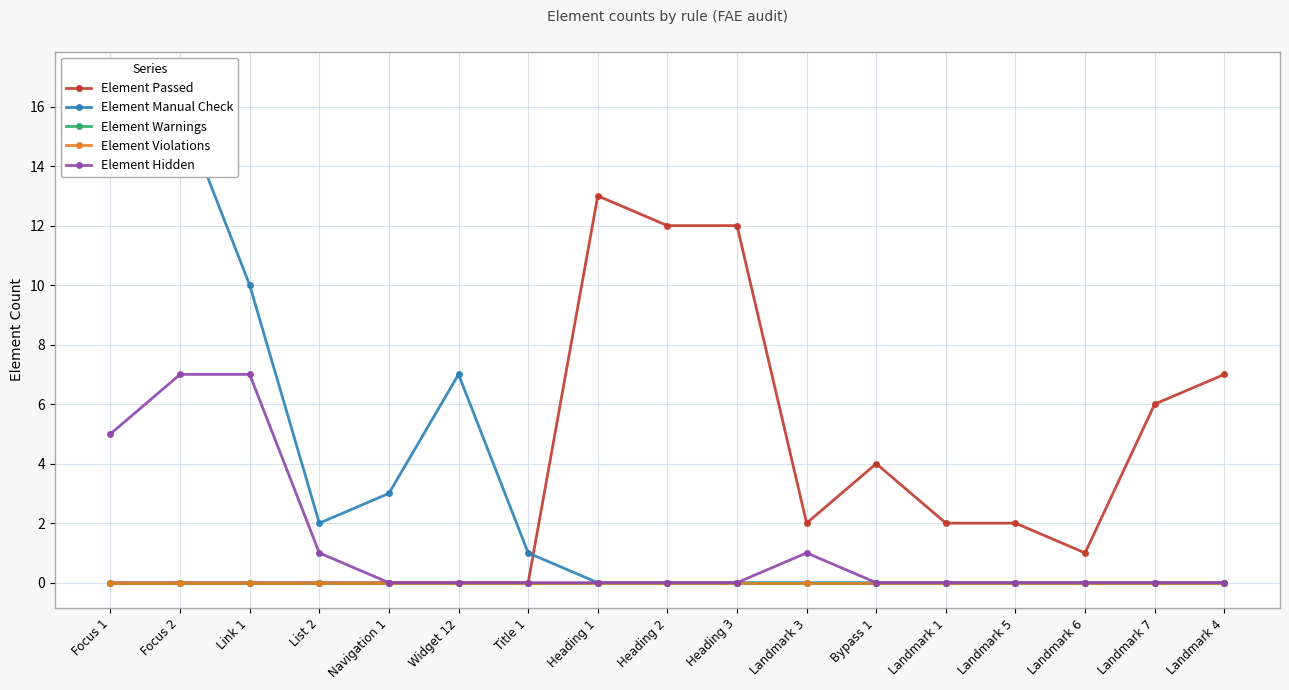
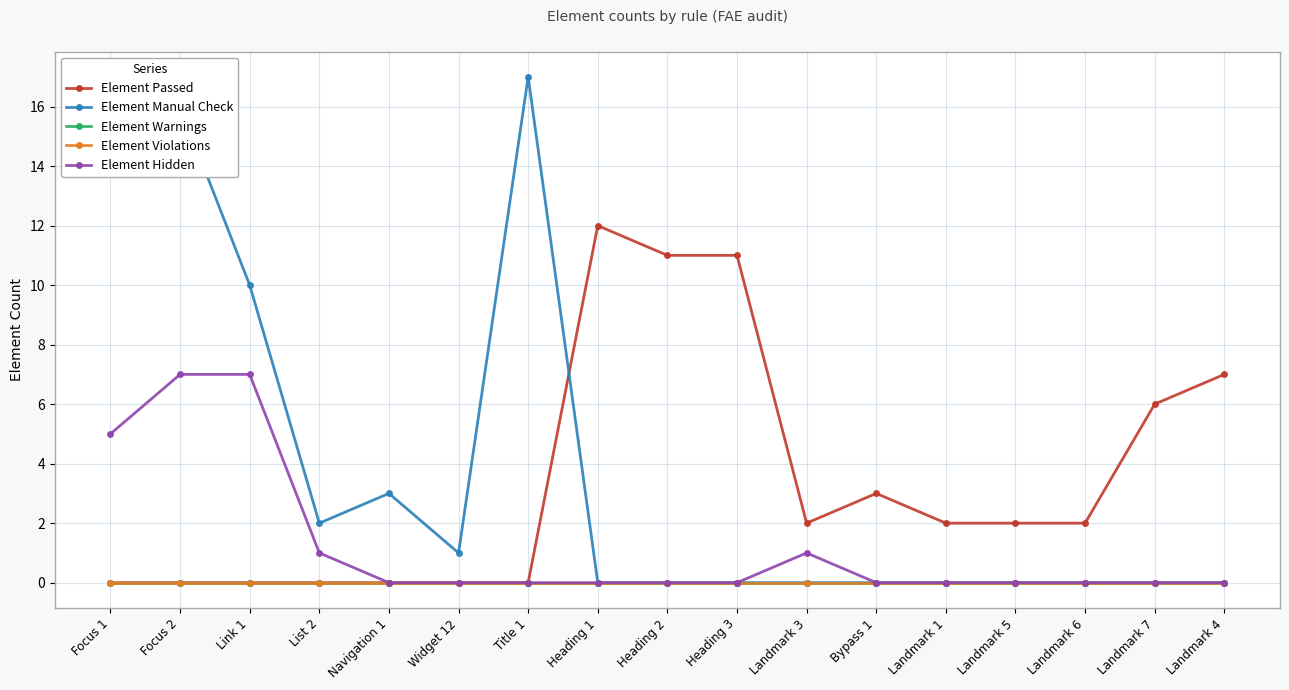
  {
    "Element Passed": {
-     "Heading 1": 13,
-     "Heading 2": 12,
-     "Heading 3": 12,
+     "Heading 1": 12,
+     "Heading 2": 11,
+     "Heading 3": 11,
      "Landmark 3": 2,
-     "Bypass 1": 4,
+     "Bypass 1": 3,
      "Landmark 1": 2,
      "Landmark 5": 2,
-     "Landmark 6": 1,
+     "Landmark 6": 2,
      "Landmark 7": 6,
      "Landmark 4": 7
    },
    "Element Manual Check": {
      "Link 1": 10,
      "List 2": 2,
      "Navigation 1": 3,
-     "Widget 12": 7,
-     "Title 1": 1
+     "Widget 12": 1,
+     "Title 1": 17
    },
    "Element Hidden": {
      "Focus 1": 5,
      "Focus 2": 7,
      "Link 1": 7,
      "List 2": 1,
      "Landmark 3": 1
    }
  }
